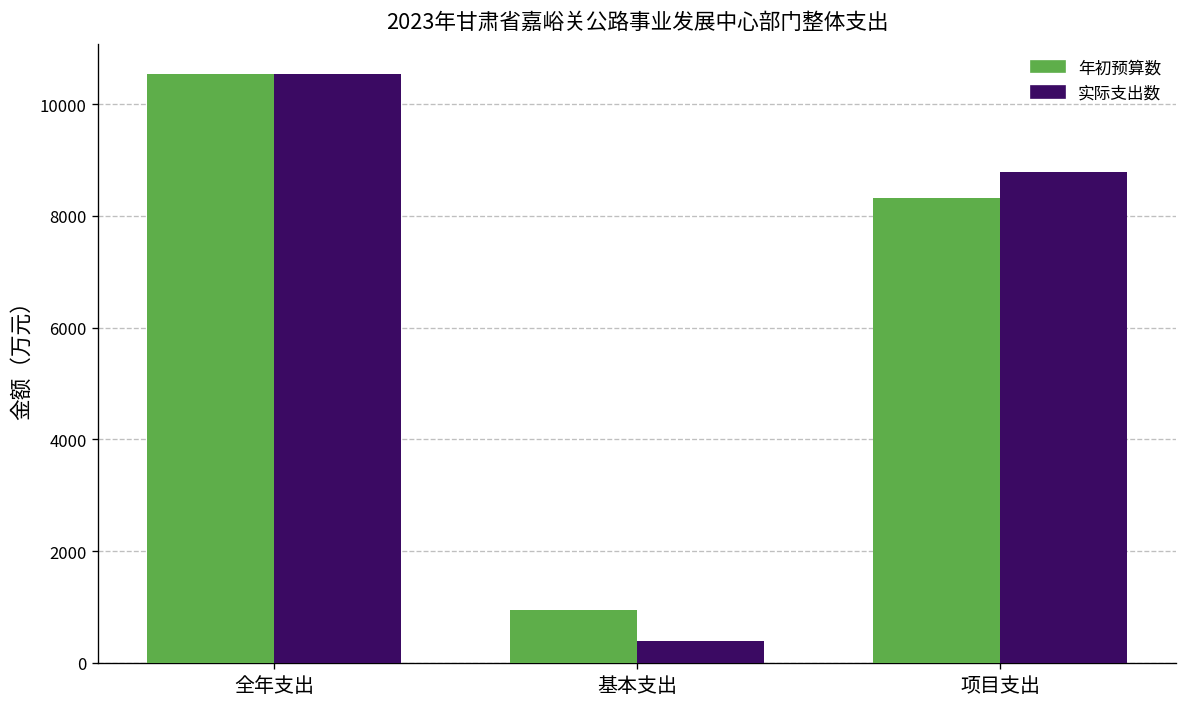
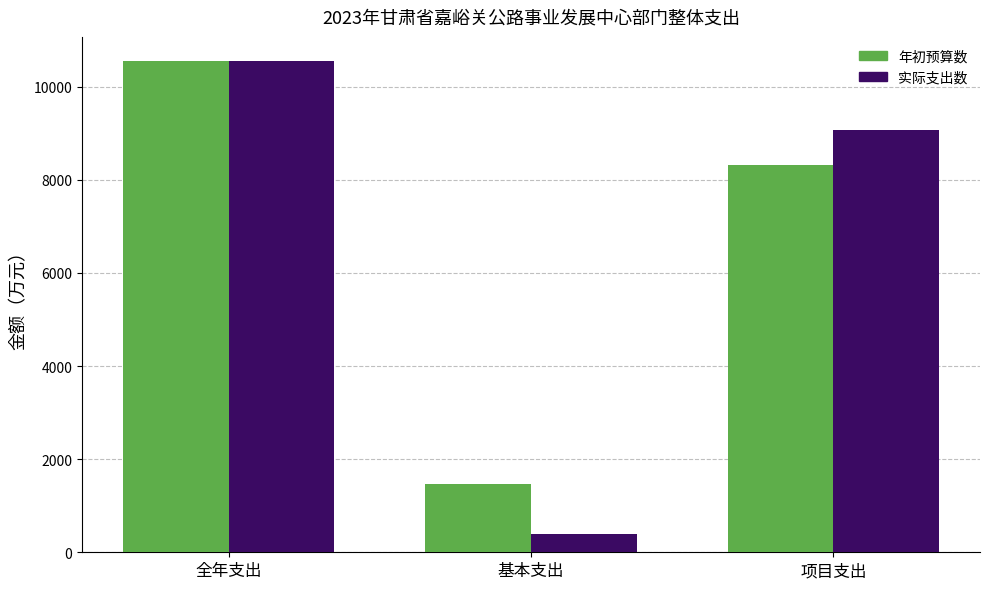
  {
    "年初预算数": {
      "全年支出": 10500,
-     "基本支出": 900,
+     "基本支出": 1500,
      "项目支出": 8300
    },
    "实际支出数": {
      "全年支出": 10500,
      "基本支出": 400,
-     "项目支出": 8800
+     "项目支出": 9100
    }
  }
